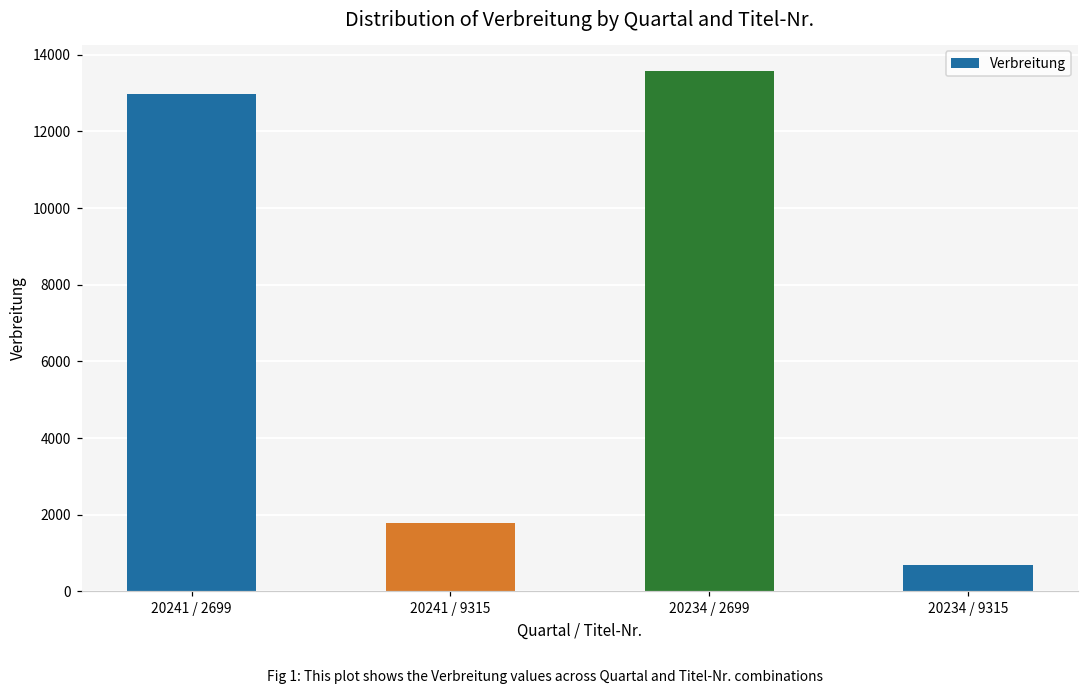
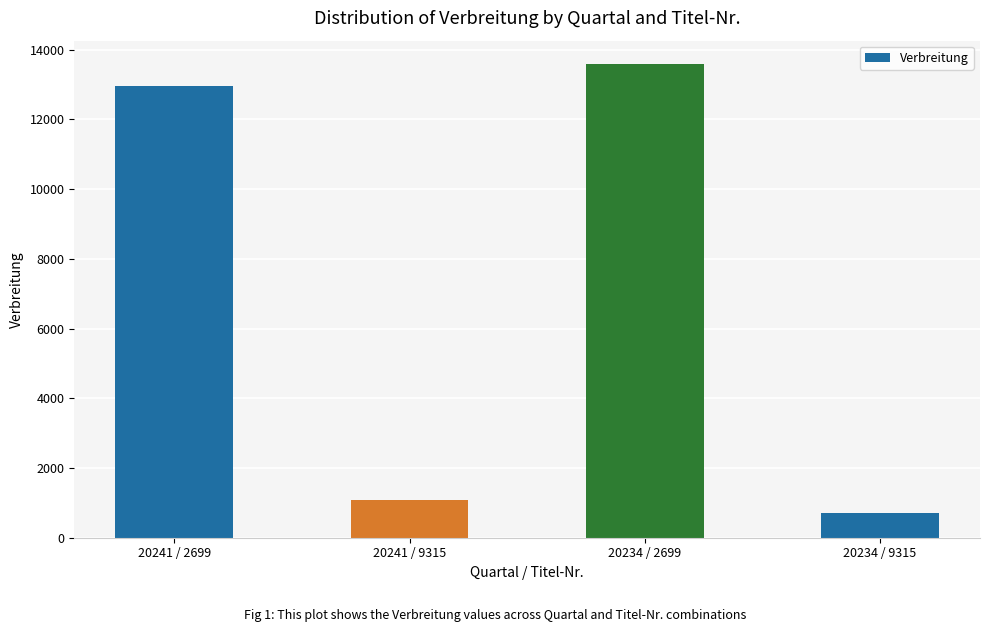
  {
    "20241 / 2699": 13000,
-   "20241 / 9315": 1800,
+   "20241 / 9315": 1100,
    "20234 / 2699": 13600,
    "20234 / 9315": 700
  }
